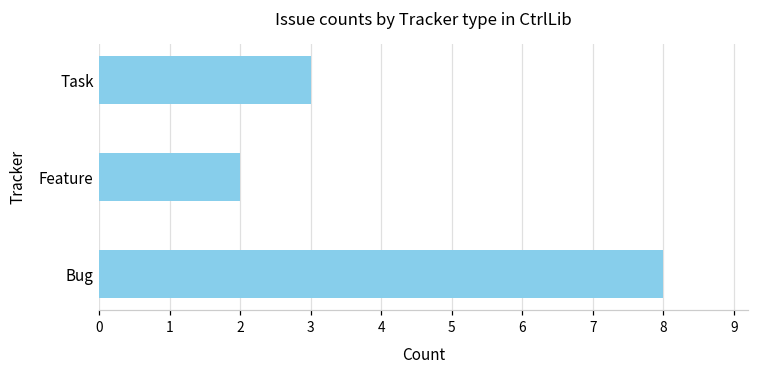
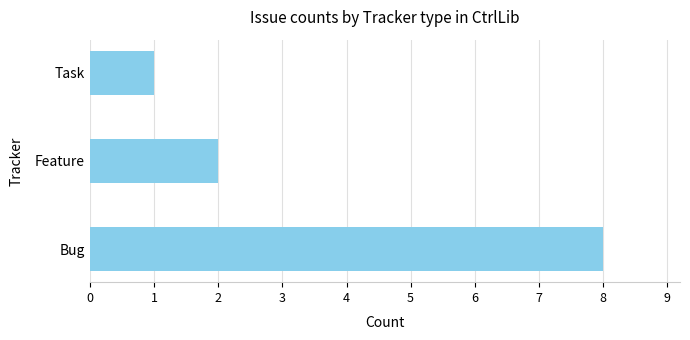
  {
-   "Task": 3,
+   "Task": 1,
    "Feature": 2,
    "Bug": 8
  }
